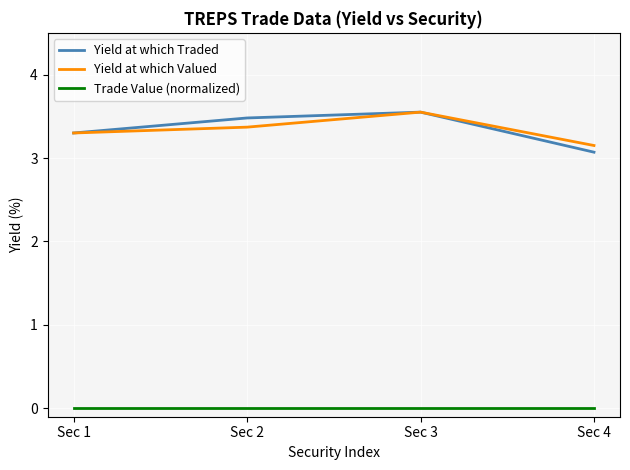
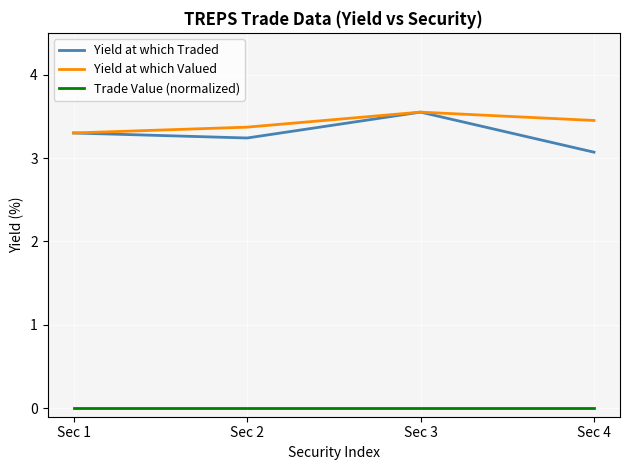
  {
    "Yield at which Traded": {
-     "Sec 2": 3.5,
+     "Sec 2": 3.2,
      "Sec 4": 3.1
    },
    "Yield at which Valued": {
      "Sec 2": 3.4,
-     "Sec 4": 3.2
+     "Sec 4": 3.5
    },
    "Trade Value (normalized)": {
      "Sec 1": 0.0,
      "Sec 2": 0.0,
      "Sec 3": 0.0,
      "Sec 4": 0.0
    }
  }
